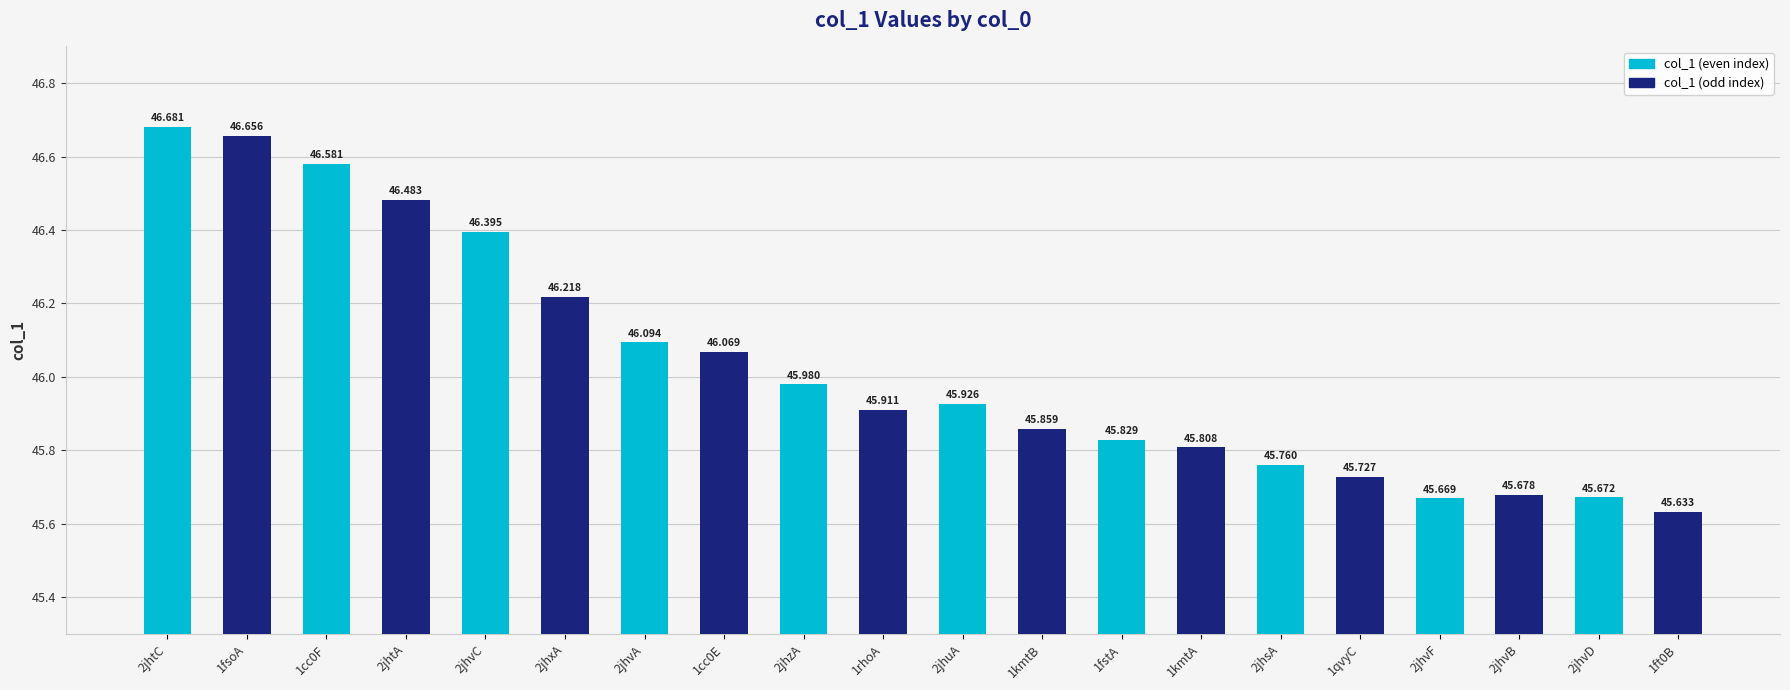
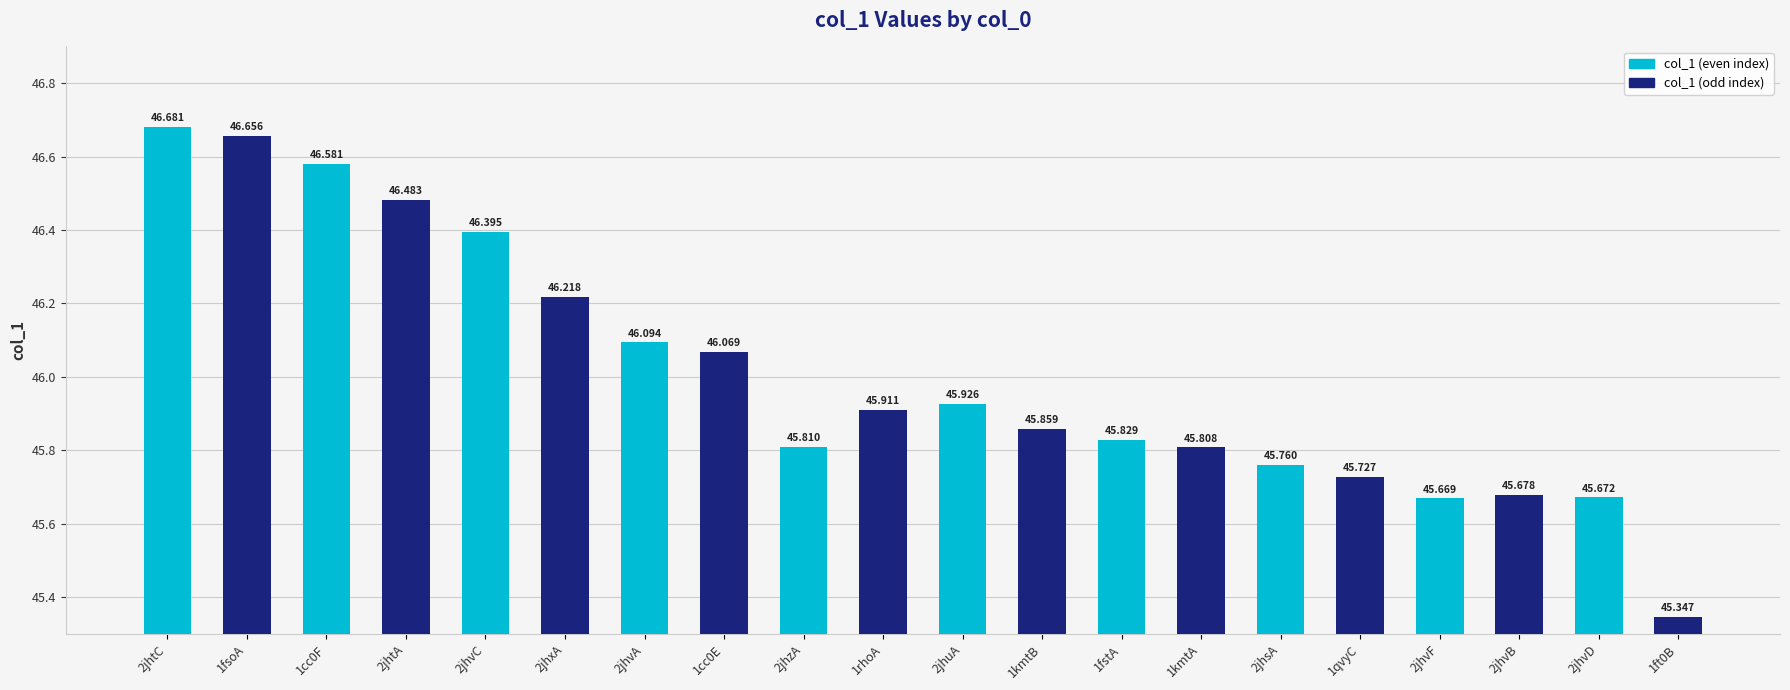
  {
    "2jhtC": 46.681,
    "1fsoA": 46.656,
    "1cc0F": 46.581,
    "2jhtA": 46.483,
    "2jhvC": 46.395,
    "2jhxA": 46.218,
    "2jhvA": 46.094,
    "1cc0E": 46.069,
-   "2jhzA": 45.980,
+   "2jhzA": 45.810,
    "1rhoA": 45.911,
    "2jhuA": 45.926,
    "1kmtB": 45.859,
    "1fstA": 45.829,
    "1kmtA": 45.808,
    "2jhsA": 45.760,
    "1qvyC": 45.727,
    "2jhvF": 45.669,
    "2jhvB": 45.678,
    "2jhvD": 45.672,
-   "1ft0B": 45.633
+   "1ft0B": 45.347
  }
